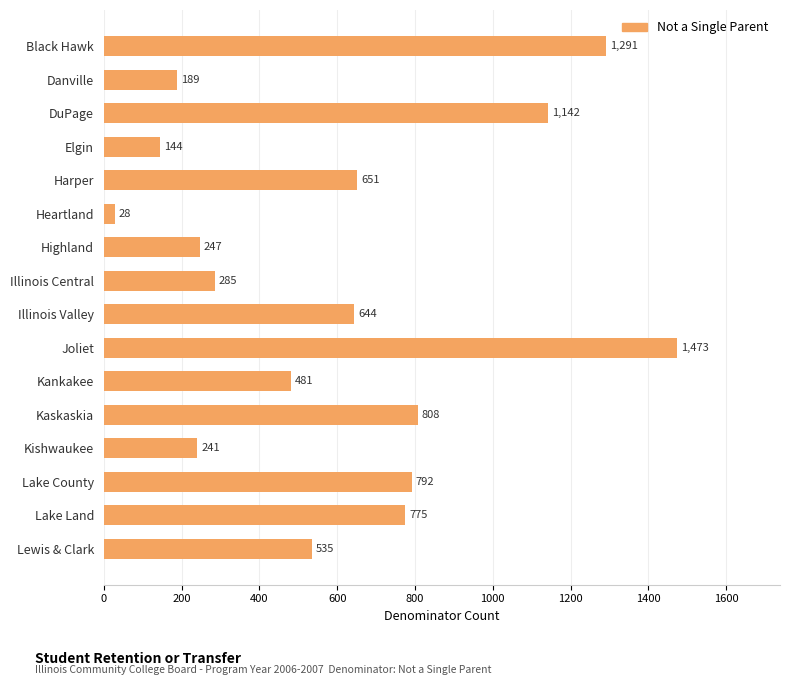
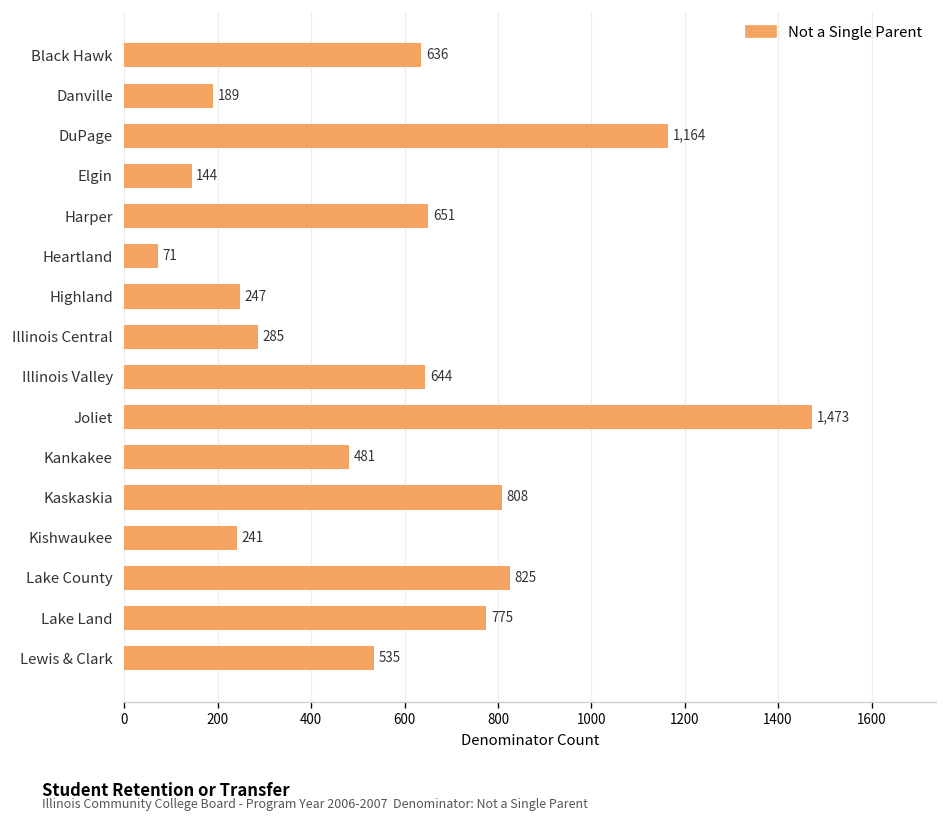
  {
-   "Black Hawk": "1,291",
+   "Black Hawk": "636",
    "Danville": "189",
-   "DuPage": "1,142",
+   "DuPage": "1,164",
    "Elgin": "144",
    "Harper": "651",
-   "Heartland": "28",
+   "Heartland": "71",
    "Highland": "247",
    "Illinois Central": "285",
    "Illinois Valley": "644",
    "Joliet": "1,473",
    "Kankakee": "481",
    "Kaskaskia": "808",
    "Kishwaukee": "241",
-   "Lake County": "792",
+   "Lake County": "825",
    "Lake Land": "775",
    "Lewis & Clark": "535"
  }
